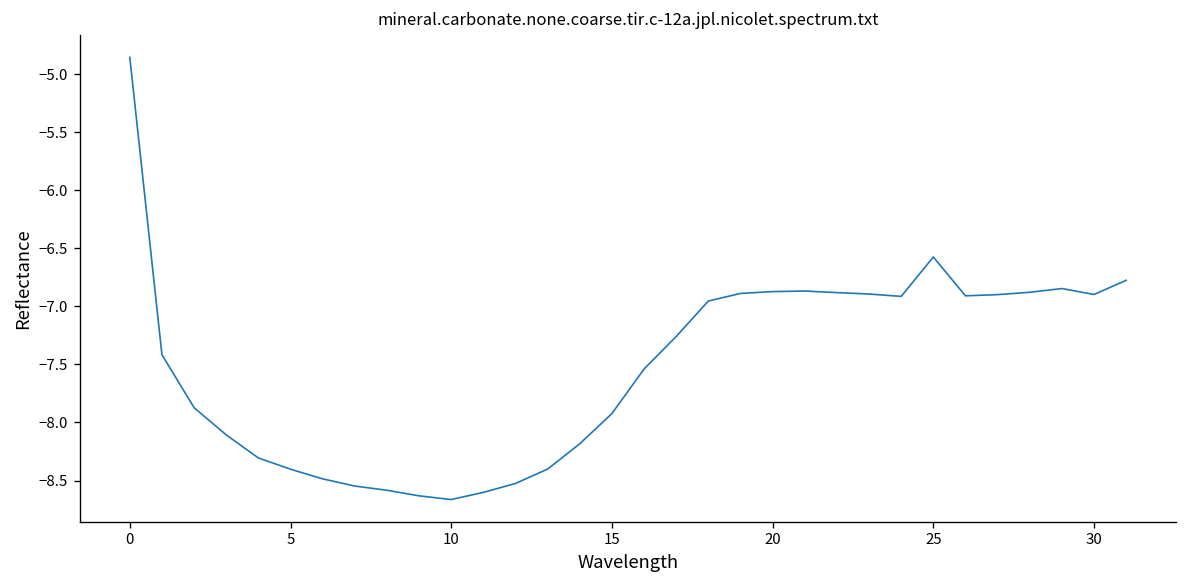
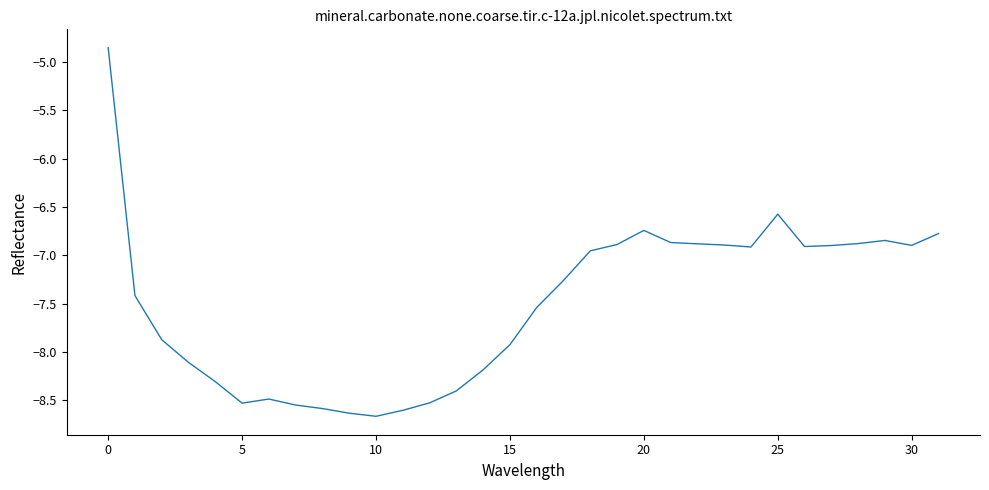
  {
    "0": -4.9,
-   "5": -8.4,
+   "5": -8.5,
    "10": -8.7,
    "15": -7.9,
-   "20": -6.9,
+   "20": -6.7,
    "25": -6.6,
    "30": -6.9
  }
